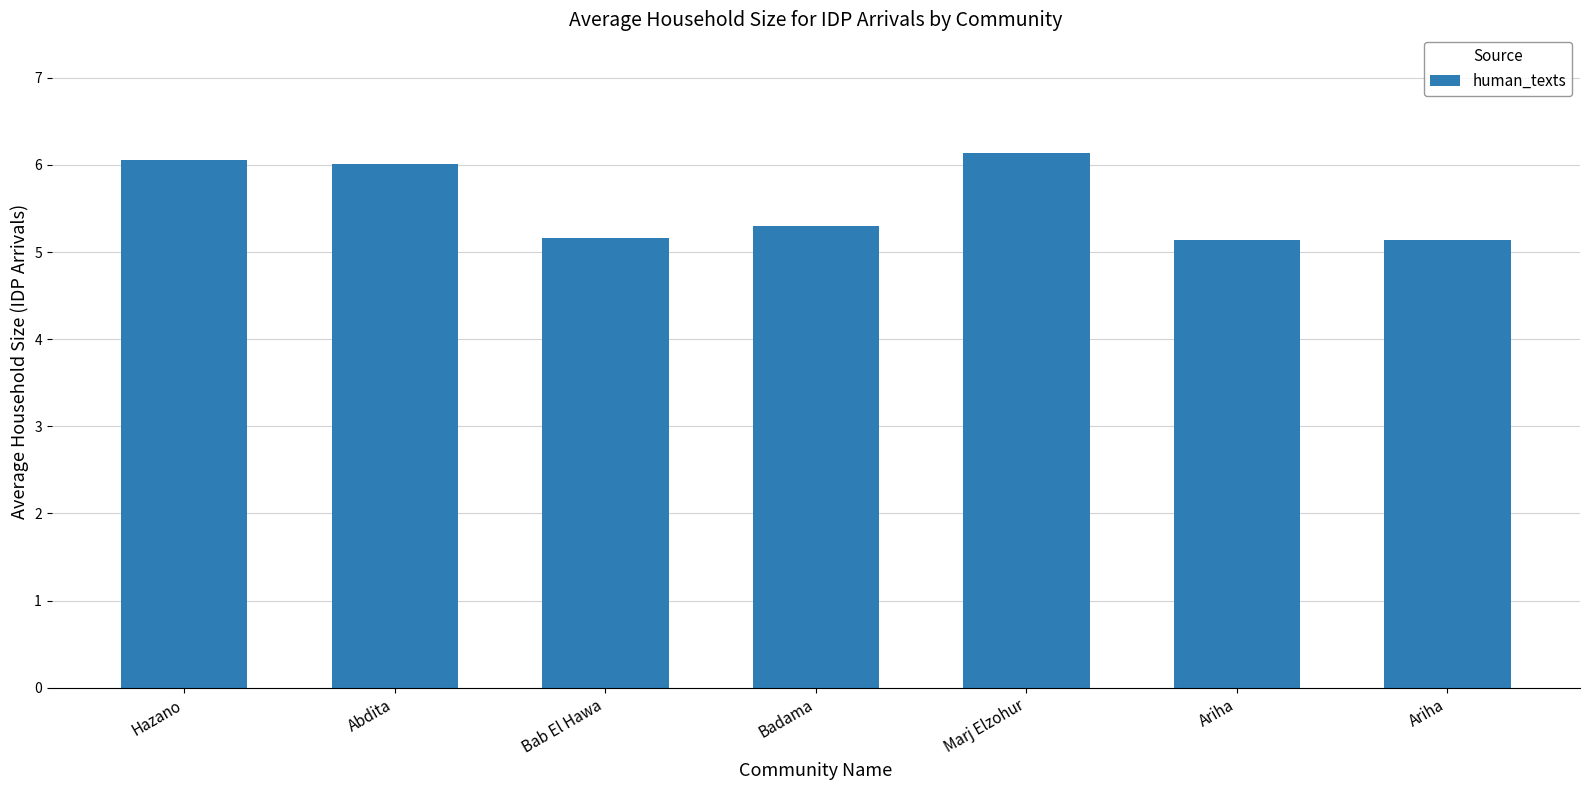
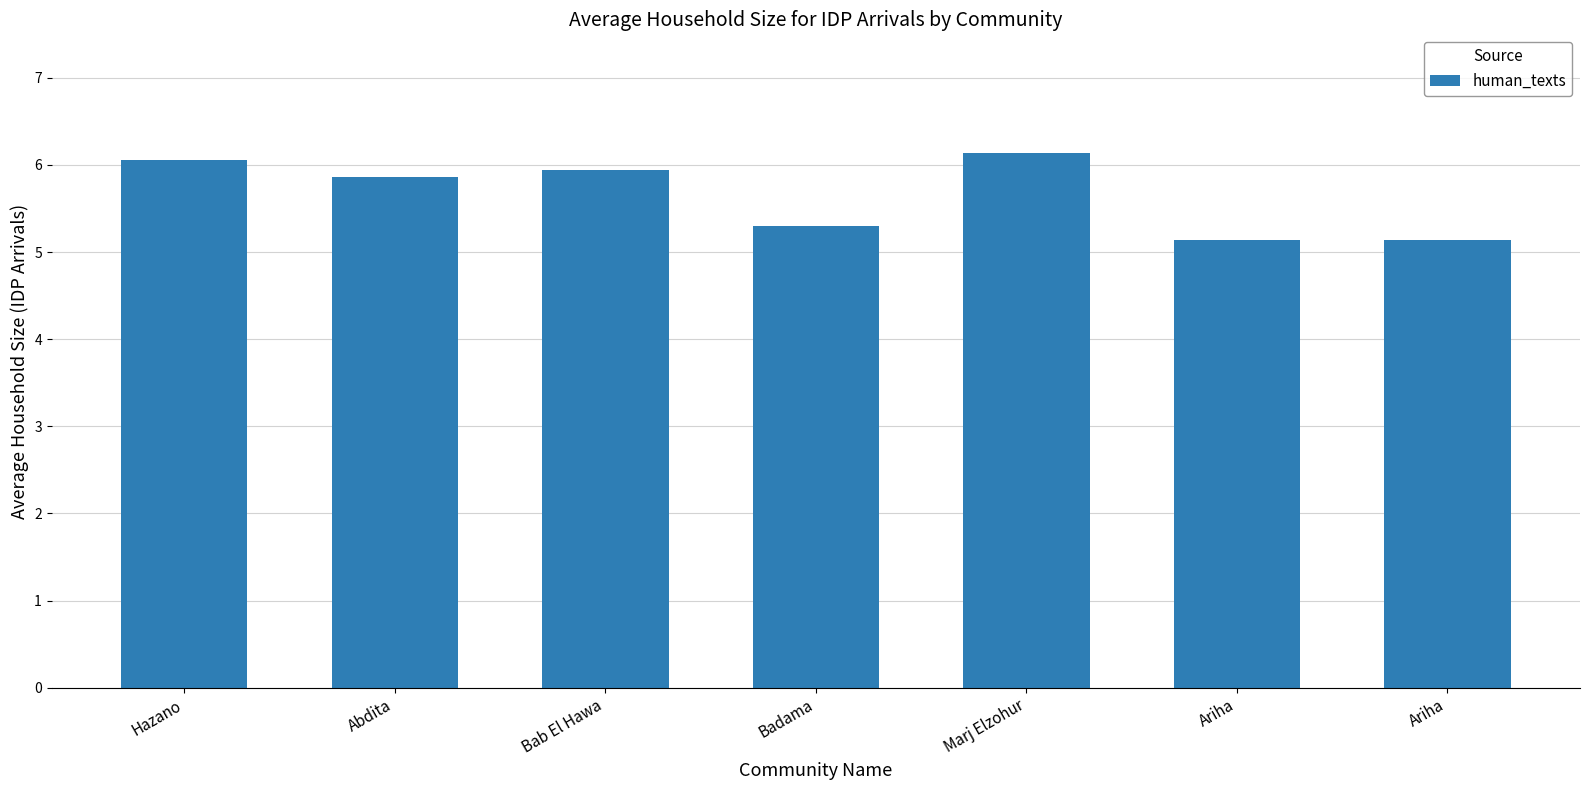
  {
    "Hazano": 6.1,
-   "Abdita": 6.0,
-   "Bab El Hawa": 5.2,
+   "Abdita": 5.9,
+   "Bab El Hawa": 5.9,
    "Badama": 5.3,
    "Marj Elzohur": 6.1
  }
